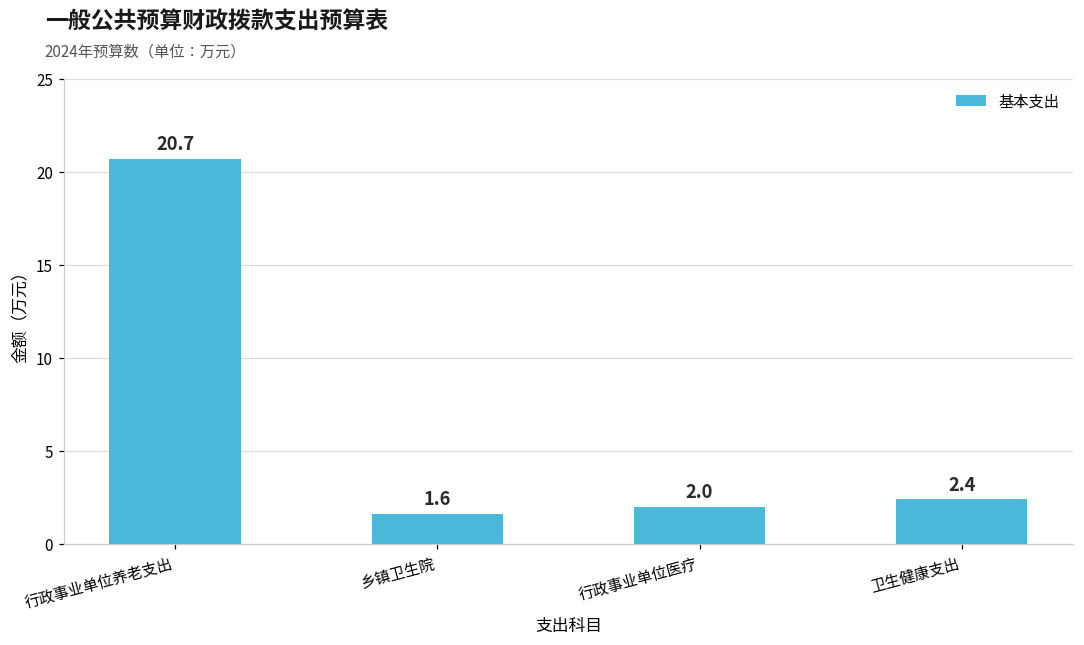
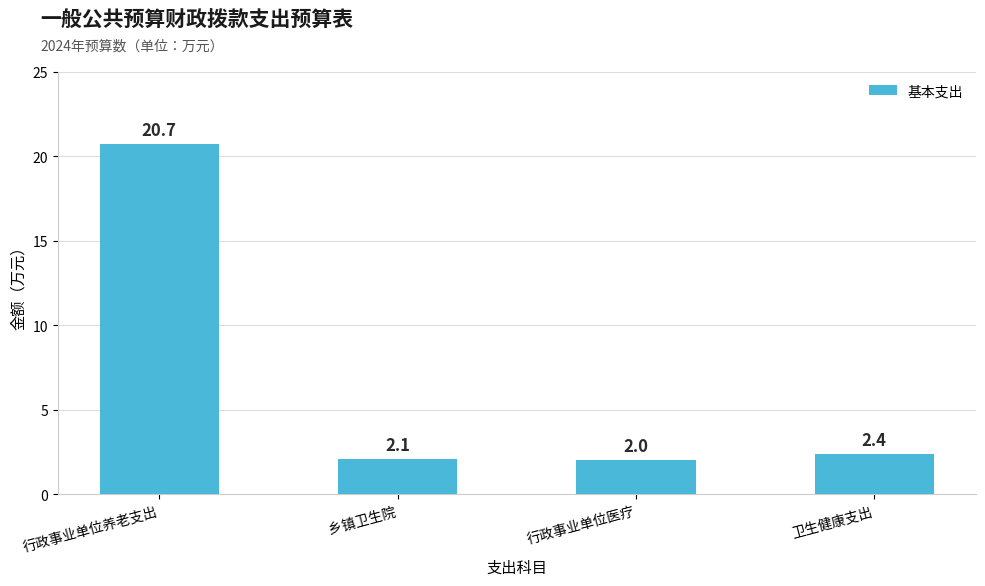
  {
    "行政事业单位养老支出": 20.7,
-   "乡镇卫生院": 1.6,
+   "乡镇卫生院": 2.1,
    "行政事业单位医疗": 2.0,
    "卫生健康支出": 2.4
  }
